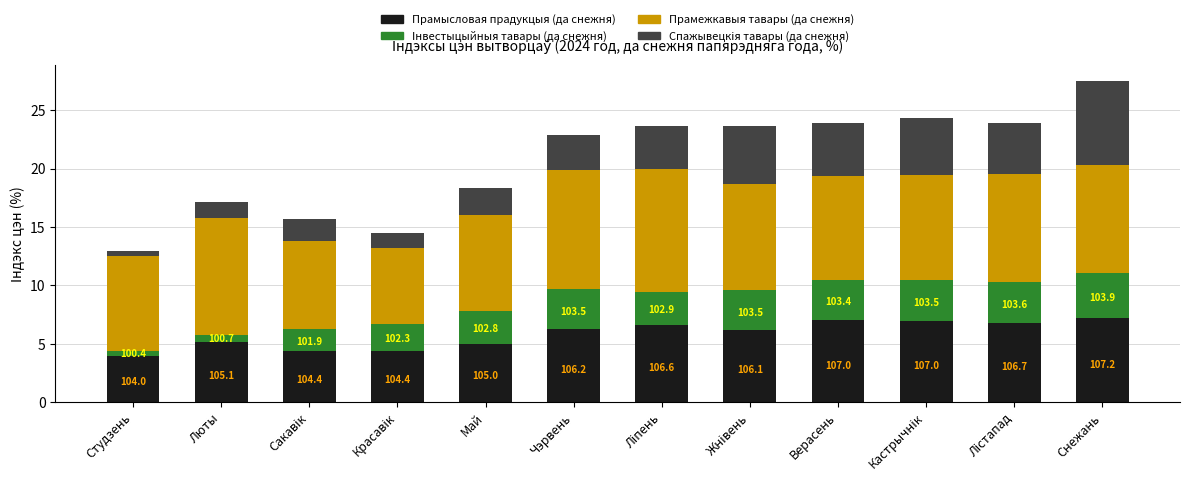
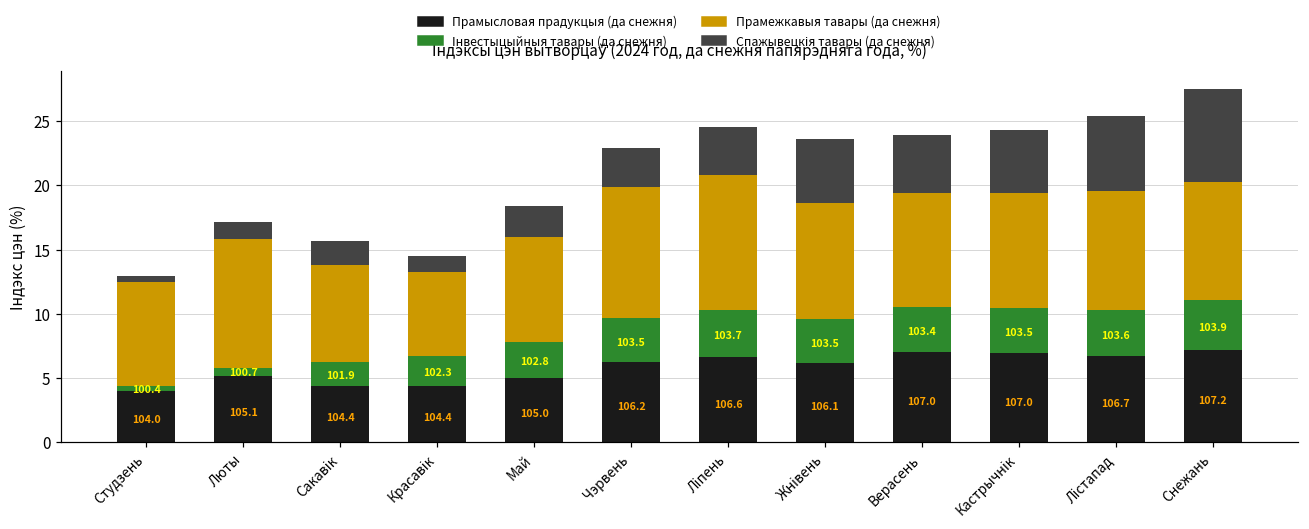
  {
    "Інвестыцыйныя тавары (да снежня)": {
-     "Ліпень": 102.9
+     "Ліпень": 103.7
    },
    "Прамежкавыя тавары (да снежня)": {
      "Студзень": 8.1,
      "Люты": 10.0,
      "Сакавік": 7.6,
      "Красавік": 6.5,
      "Май": 8.2,
      "Чэрвень": 10.2,
      "Ліпень": 10.5,
      "Жнівень": 9.0,
      "Верасень": 8.9,
      "Кастрычнік": 9.0,
      "Лістапад": 9.3,
      "Снежань": 9.2
    },
    "Спажывецкія тавары (да снежня)": {
      "Студзень": 0.5,
      "Люты": 1.3,
      "Сакавік": 1.9,
      "Красавік": 1.3,
      "Май": 2.4,
      "Чэрвень": 3.0,
      "Ліпень": 3.7,
      "Жнівень": 5.0,
      "Верасень": 4.5,
      "Кастрычнік": 4.9,
-     "Лістапад": 4.3,
+     "Лістапад": 5.8,
      "Снежань": 7.2
    }
  }
